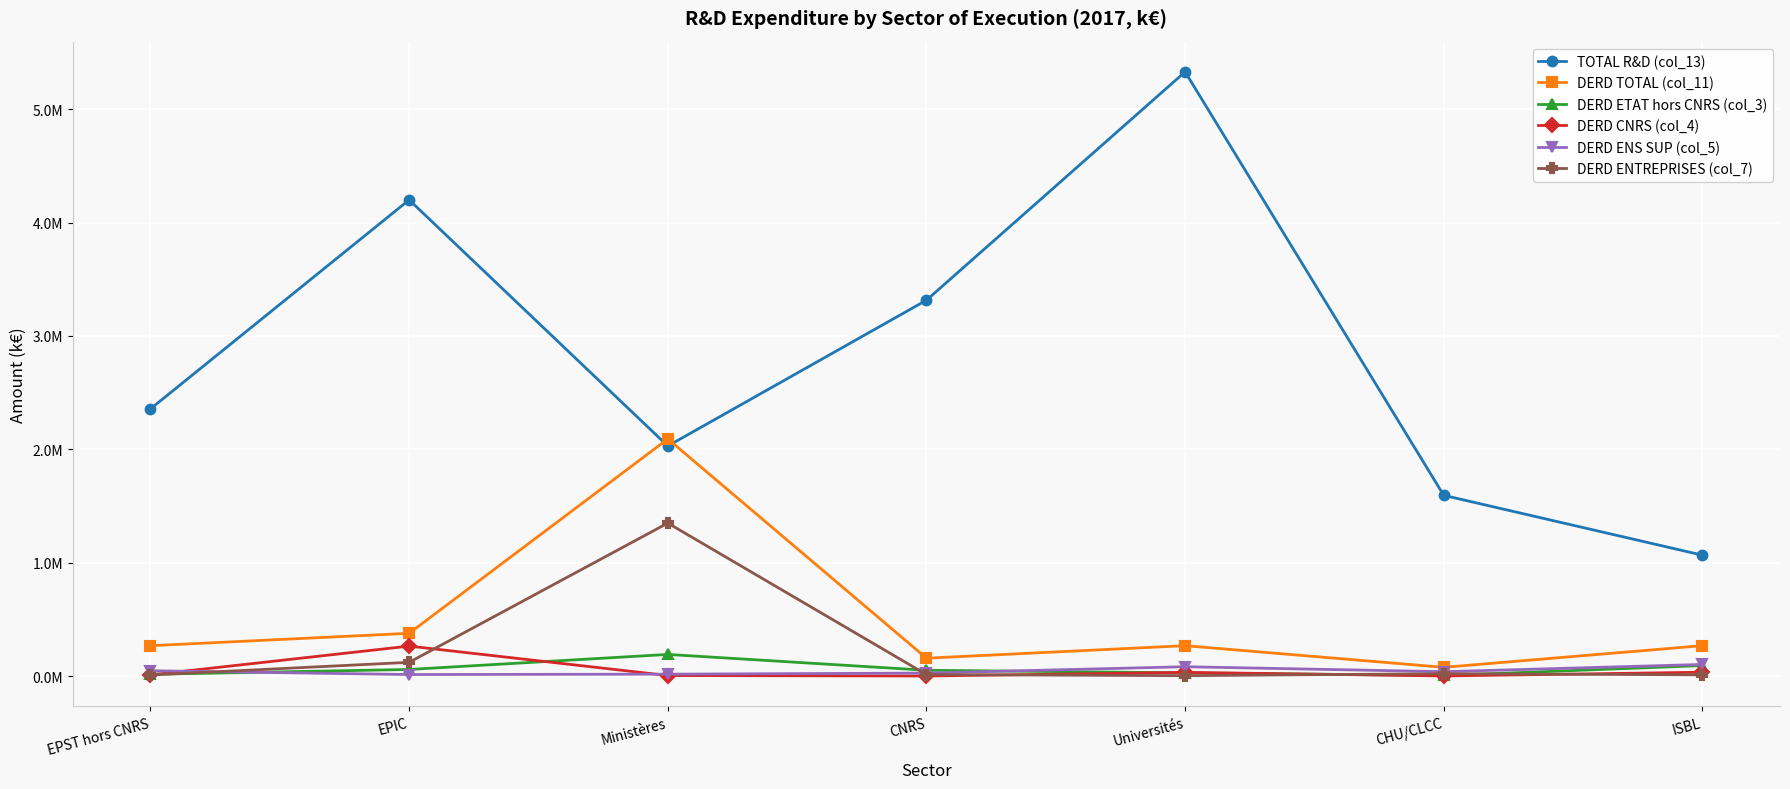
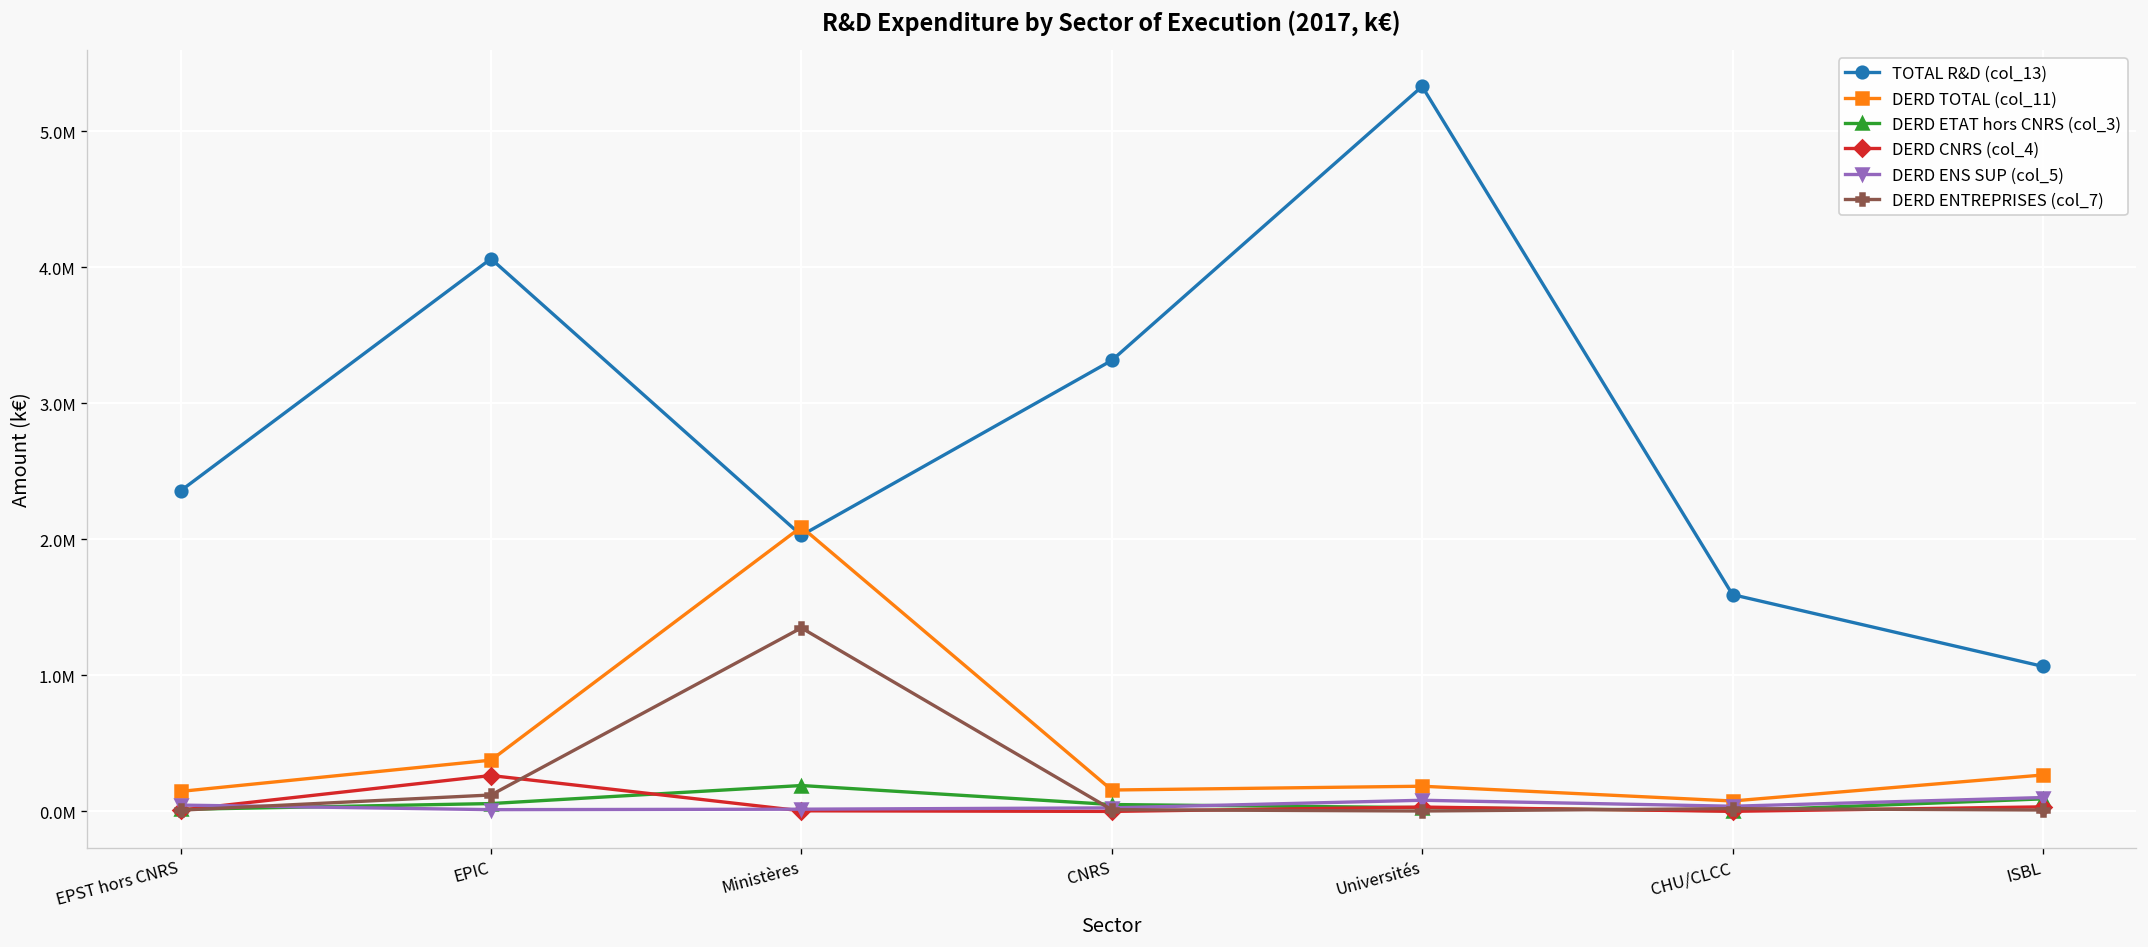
  {
    "TOTAL R&D (col_13)": {
      "EPST hors CNRS": 2360000,
-     "EPIC": 4200000,
+     "EPIC": 4060000,
      "Ministères": 2030000,
      "CNRS": 3310000,
      "Universités": 5330000,
      "CHU/CLCC": 1590000,
      "ISBL": 1070000
    },
    "DERD TOTAL (col_11)": {
-     "EPST hors CNRS": 270000,
+     "EPST hors CNRS": 150000,
      "EPIC": 380000,
      "Ministères": 2090000,
      "CNRS": 160000,
-     "Universités": 270000,
+     "Universités": 190000,
      "CHU/CLCC": 80000,
      "ISBL": 270000
    },
    "DERD ETAT hors CNRS (col_3)": {
      "EPIC": 60000,
      "Ministères": 190000,
      "CNRS": 50000
    },
    "DERD CNRS (col_4)": {
      "EPIC": 260000,
      "ISBL": 30000
    },
    "DERD ENS SUP (col_5)": {
      "EPST hors CNRS": 50000,
      "EPIC": 10000,
      "Universités": 80000
    },
    "DERD ENTREPRISES (col_7)": {
      "EPIC": 120000,
      "Ministères": 1350000,
      "Universités": 0,
      "ISBL": 10000
    }
  }
